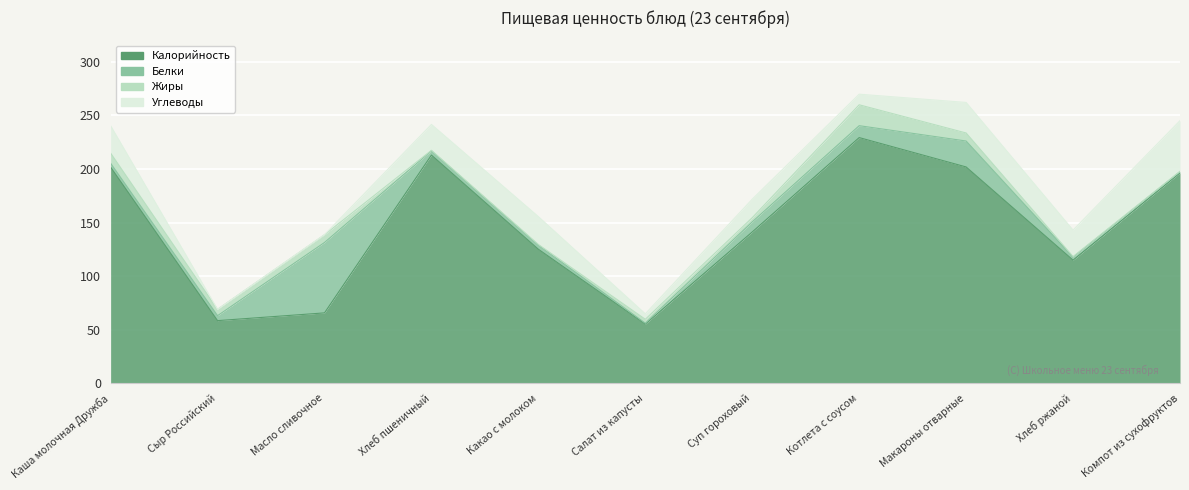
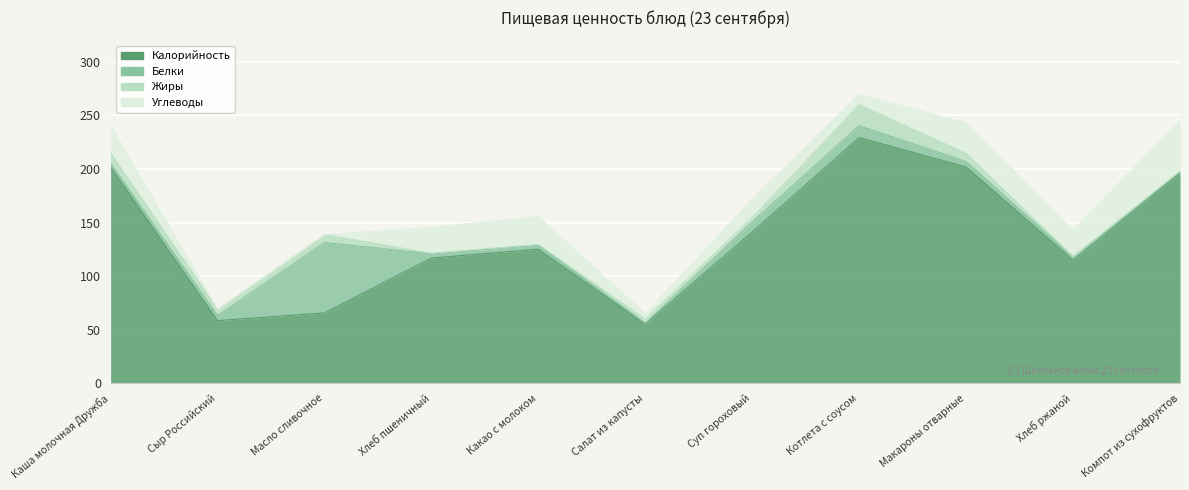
  {
    "Калорийность": {
      "Каша молочная Дружба": 202,
      "Сыр Российский": 58,
      "Масло сливочное": 66,
-     "Хлеб пшеничный": 213,
+     "Хлеб пшеничный": 117,
      "Какао с молоком": 125,
      "Суп гороховый": 141,
      "Котлета с соусом": 229,
      "Макароны отварные": 202,
      "Хлеб ржаной": 115
    },
    "Белки": {
      "Каша молочная Дружба": 4,
      "Сыр Российский": 5,
      "Масло сливочное": 66,
      "Суп гороховый": 9,
      "Котлета с соусом": 11,
-     "Макароны отварные": 24
+     "Макароны отварные": 5
    }
  }
